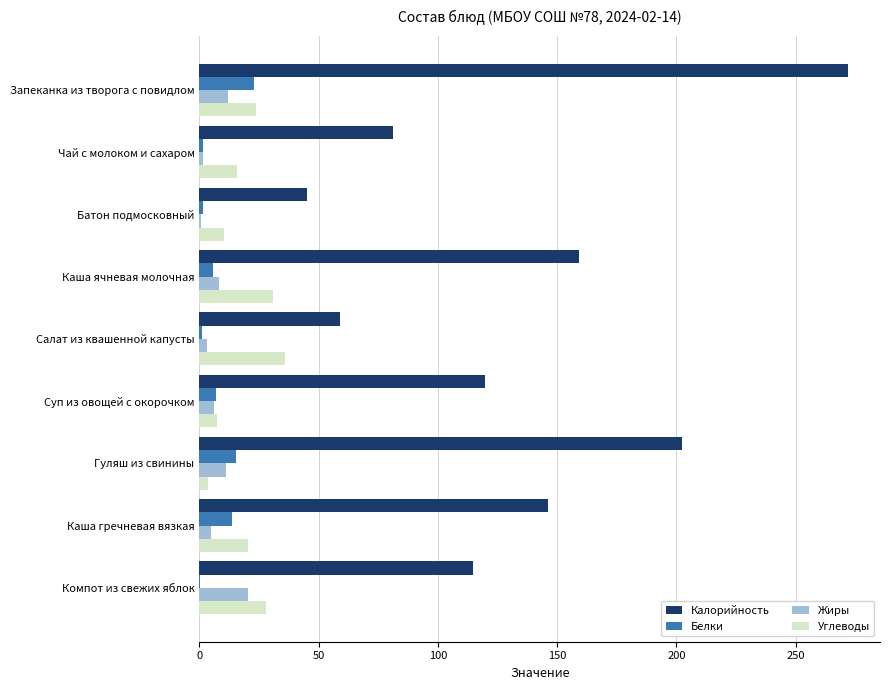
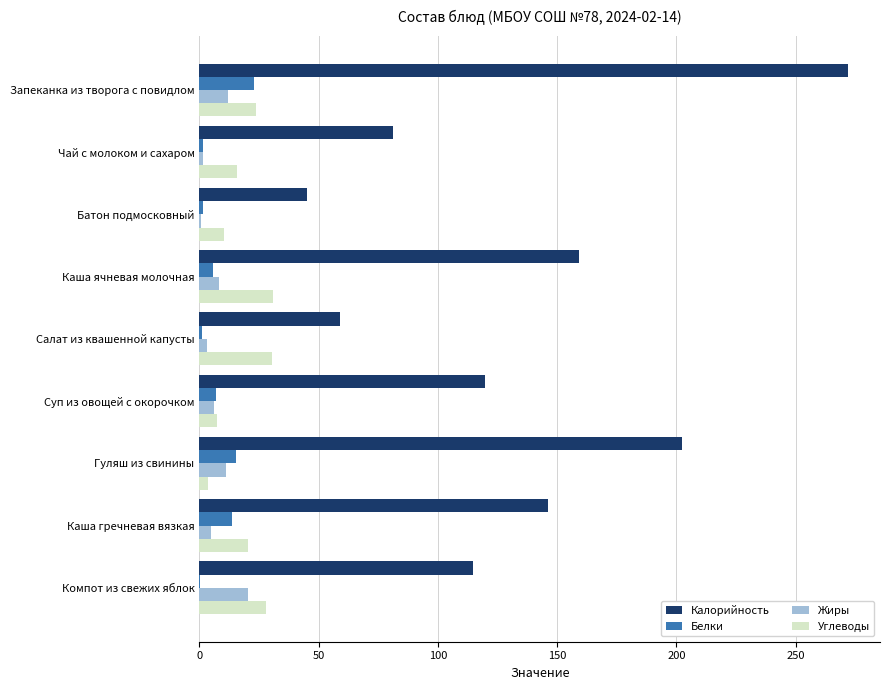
  {
    "Калорийность": {
      "Запеканка из творога с повидлом": 272,
      "Чай с молоком и сахаром": 81,
      "Батон подмосковный": 45,
      "Каша ячневая молочная": 159,
      "Салат из квашенной капусты": 59,
      "Суп из овощей с окорочком": 120,
      "Гуляш из свинины": 202,
      "Каша гречневая вязкая": 146,
      "Компот из свежих яблок": 115
    },
    "Белки": {
      "Запеканка из творога с повидлом": 23,
      "Чай с молоком и сахаром": 2,
      "Батон подмосковный": 2,
      "Каша ячневая молочная": 6,
      "Салат из квашенной капусты": 1,
      "Суп из овощей с окорочком": 7,
      "Гуляш из свинины": 16,
      "Каша гречневая вязкая": 14
    },
    "Жиры": {
      "Запеканка из творога с повидлом": 12,
      "Чай с молоком и сахаром": 1,
      "Каша ячневая молочная": 8,
      "Салат из квашенной капусты": 3,
      "Суп из овощей с окорочком": 6,
      "Гуляш из свинины": 11,
      "Каша гречневая вязкая": 5,
      "Компот из свежих яблок": 20
    },
    "Углеводы": {
      "Запеканка из творога с повидлом": 24,
      "Чай с молоком и сахаром": 16,
      "Батон подмосковный": 10,
      "Каша ячневая молочная": 31,
-     "Салат из квашенной капусты": 36,
+     "Салат из квашенной капусты": 30,
      "Суп из овощей с окорочком": 7,
      "Гуляш из свинины": 4,
      "Каша гречневая вязкая": 21,
      "Компот из свежих яблок": 28
    }
  }
